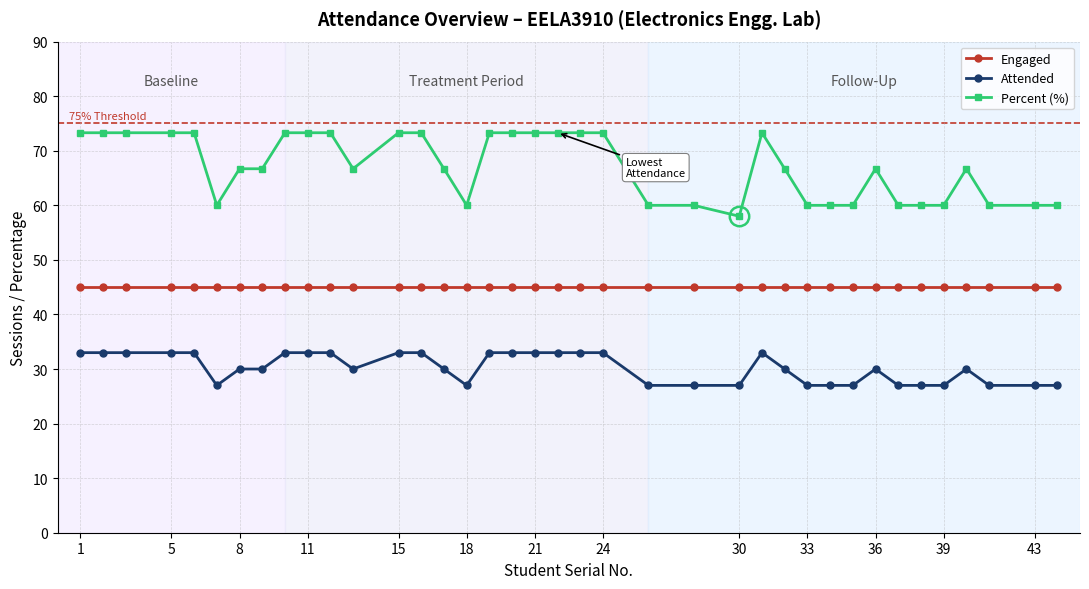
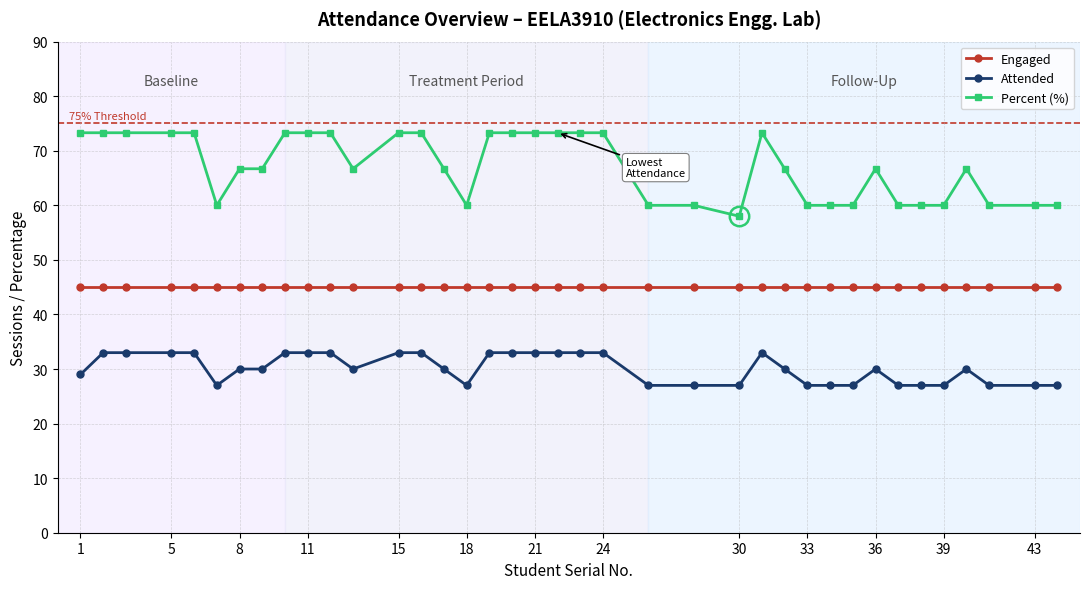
  {
    "Engaged": {
      "1": 45,
      "5": 45,
      "8": 45,
      "11": 45,
      "15": 45,
      "18": 45,
      "21": 45,
      "24": 45,
      "30": 45,
      "33": 45,
      "36": 45,
      "39": 45,
      "43": 45
    },
    "Attended": {
-     "1": 33,
+     "1": 29,
      "5": 33,
      "8": 30,
      "11": 33,
      "15": 33,
      "18": 27,
      "21": 33,
      "24": 33,
      "30": 27,
      "33": 27,
      "36": 30,
      "39": 27,
      "43": 27
    },
    "Percent (%)": {
      "5": 73,
      "8": 67,
      "11": 73,
      "15": 73,
      "18": 60,
      "21": 73,
      "24": 73,
      "33": 60,
      "36": 67,
      "39": 60,
      "43": 60
    }
  }
